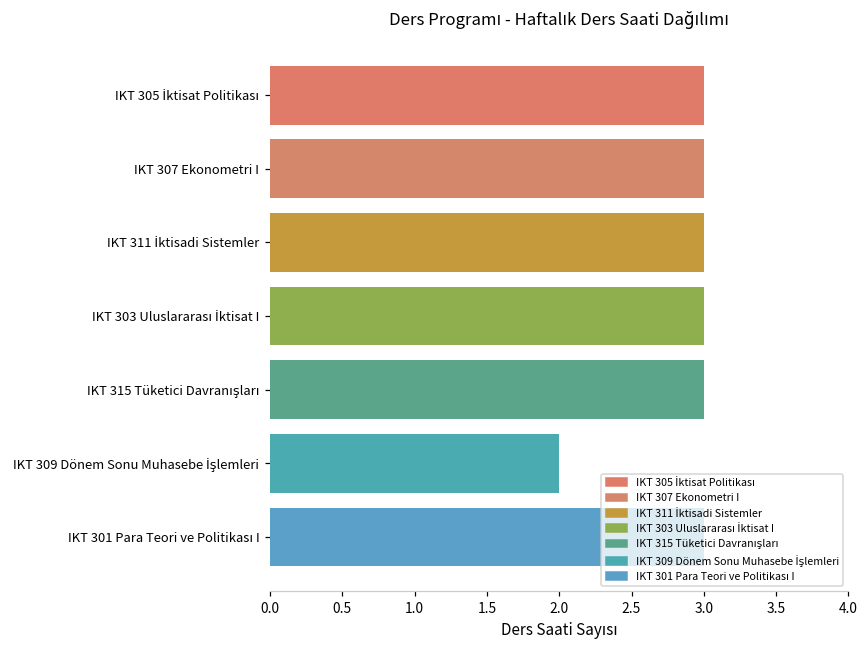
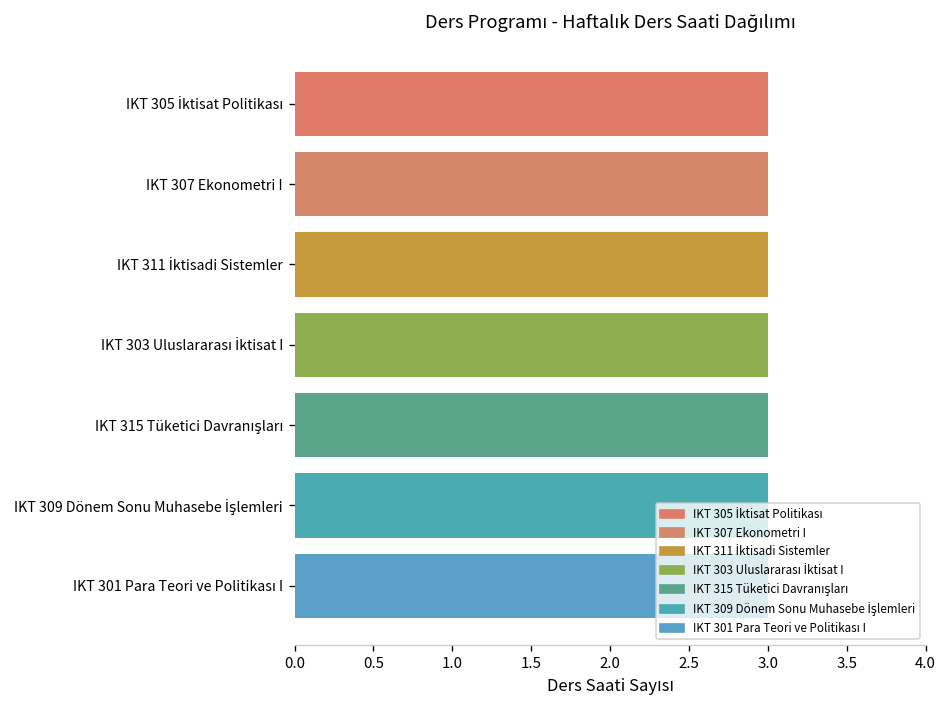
  {
    "IKT 305 İktisat Politikası": 3,
    "IKT 307 Ekonometri I": 3,
    "IKT 311 İktisadi Sistemler": 3,
    "IKT 303 Uluslararası İktisat I": 3,
    "IKT 315 Tüketici Davranışları": 3,
-   "IKT 309 Dönem Sonu Muhasebe İşlemleri": 2
+   "IKT 309 Dönem Sonu Muhasebe İşlemleri": 3
  }
